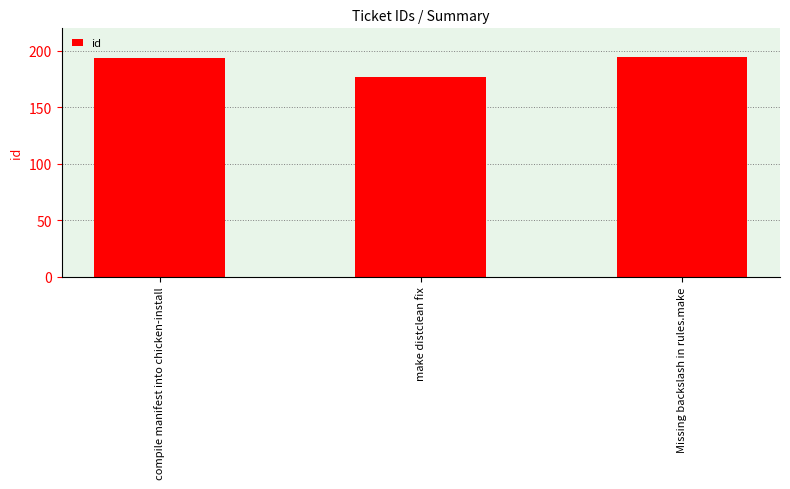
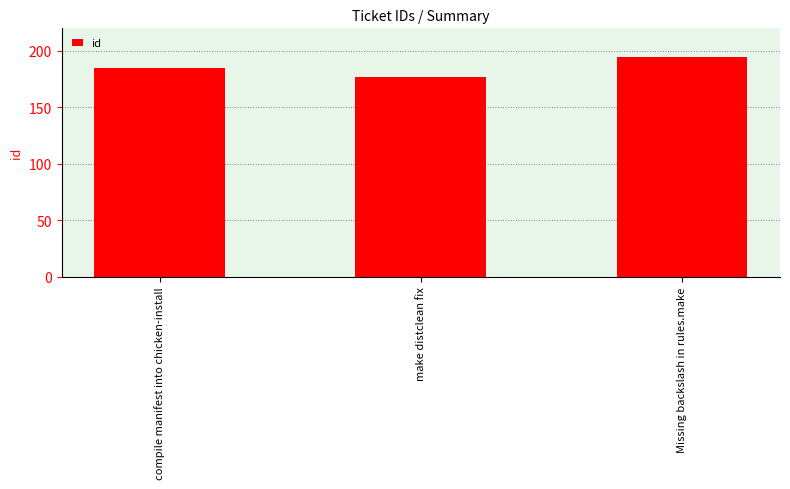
  {
-   "compile manifest into chicken-install": 194,
+   "compile manifest into chicken-install": 185,
    "make distclean fix": 177,
    "Missing backslash in rules.make": 195
  }
